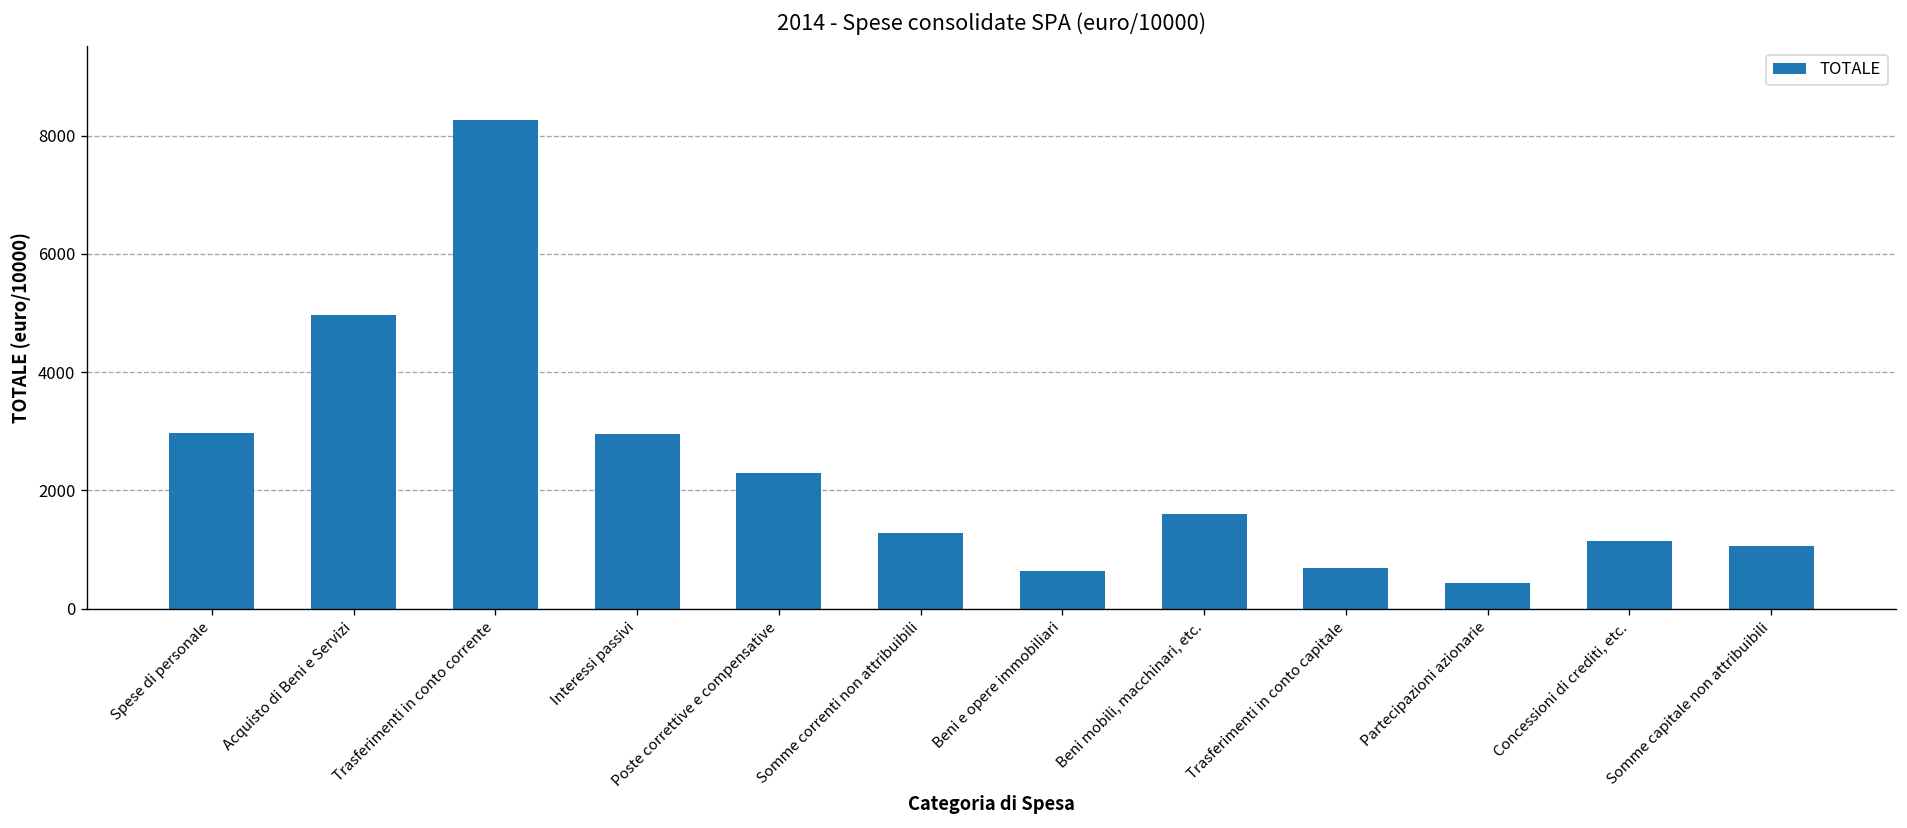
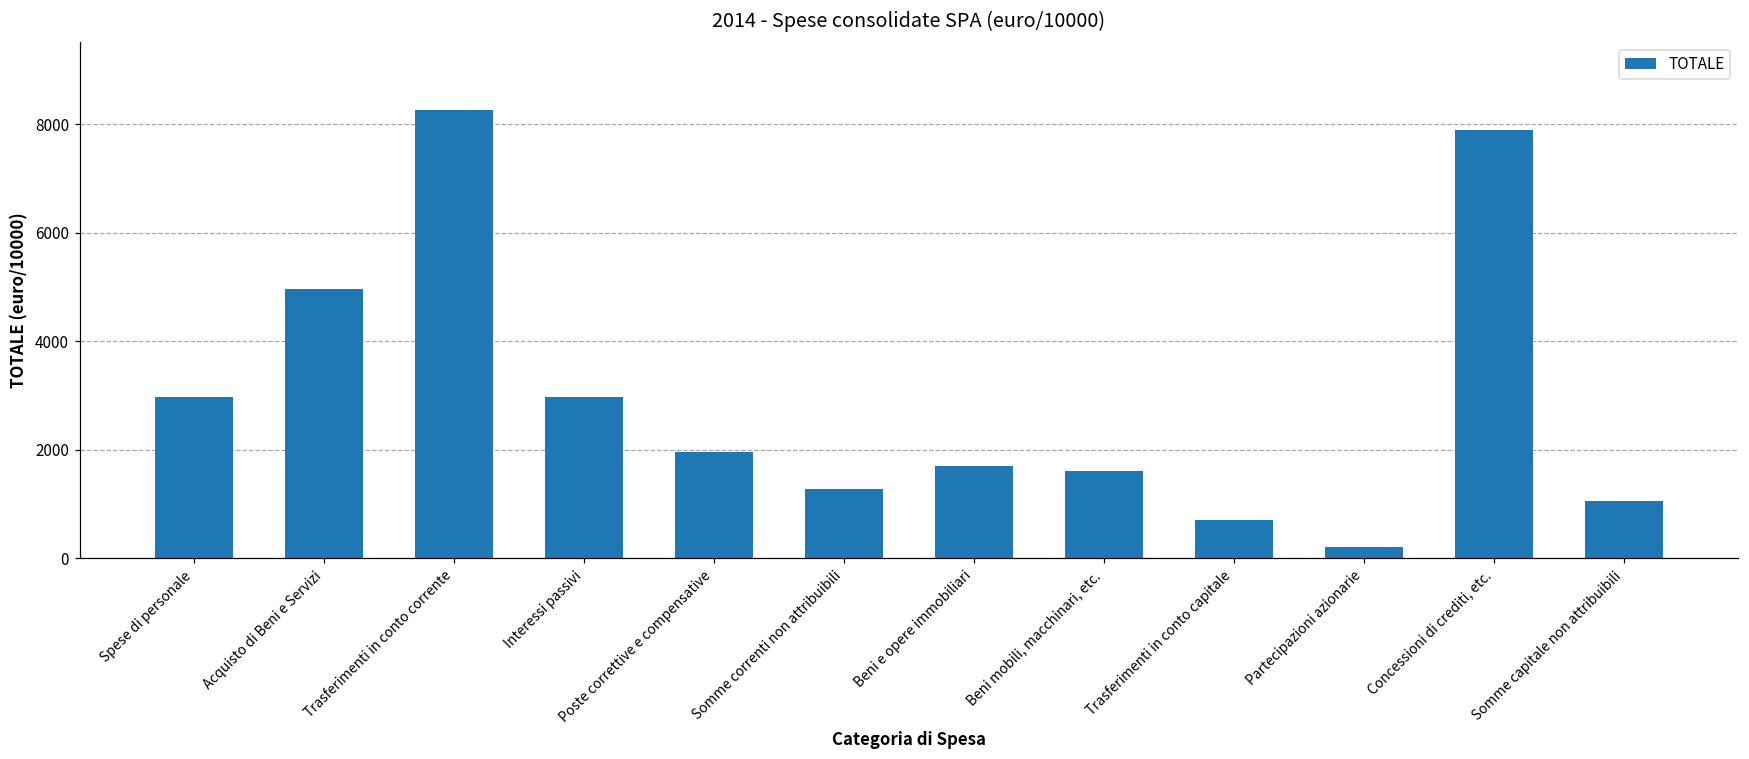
  {
    "Spese di personale": 3000,
    "Acquisto di Beni e Servizi": 5000,
    "Trasferimenti in conto corrente": 8300,
    "Interessi passivi": 3000,
-   "Poste correttive e compensative": 2300,
+   "Poste correttive e compensative": 2000,
    "Somme correnti non attribuibili": 1300,
-   "Beni e opere immobiliari": 600,
+   "Beni e opere immobiliari": 1700,
    "Beni mobili, macchinari, etc.": 1600,
    "Trasferimenti in conto capitale": 700,
-   "Partecipazioni azionarie": 400,
-   "Concessioni di crediti, etc.": 1100,
+   "Partecipazioni azionarie": 200,
+   "Concessioni di crediti, etc.": 7900,
    "Somme capitale non attribuibili": 1100
  }
